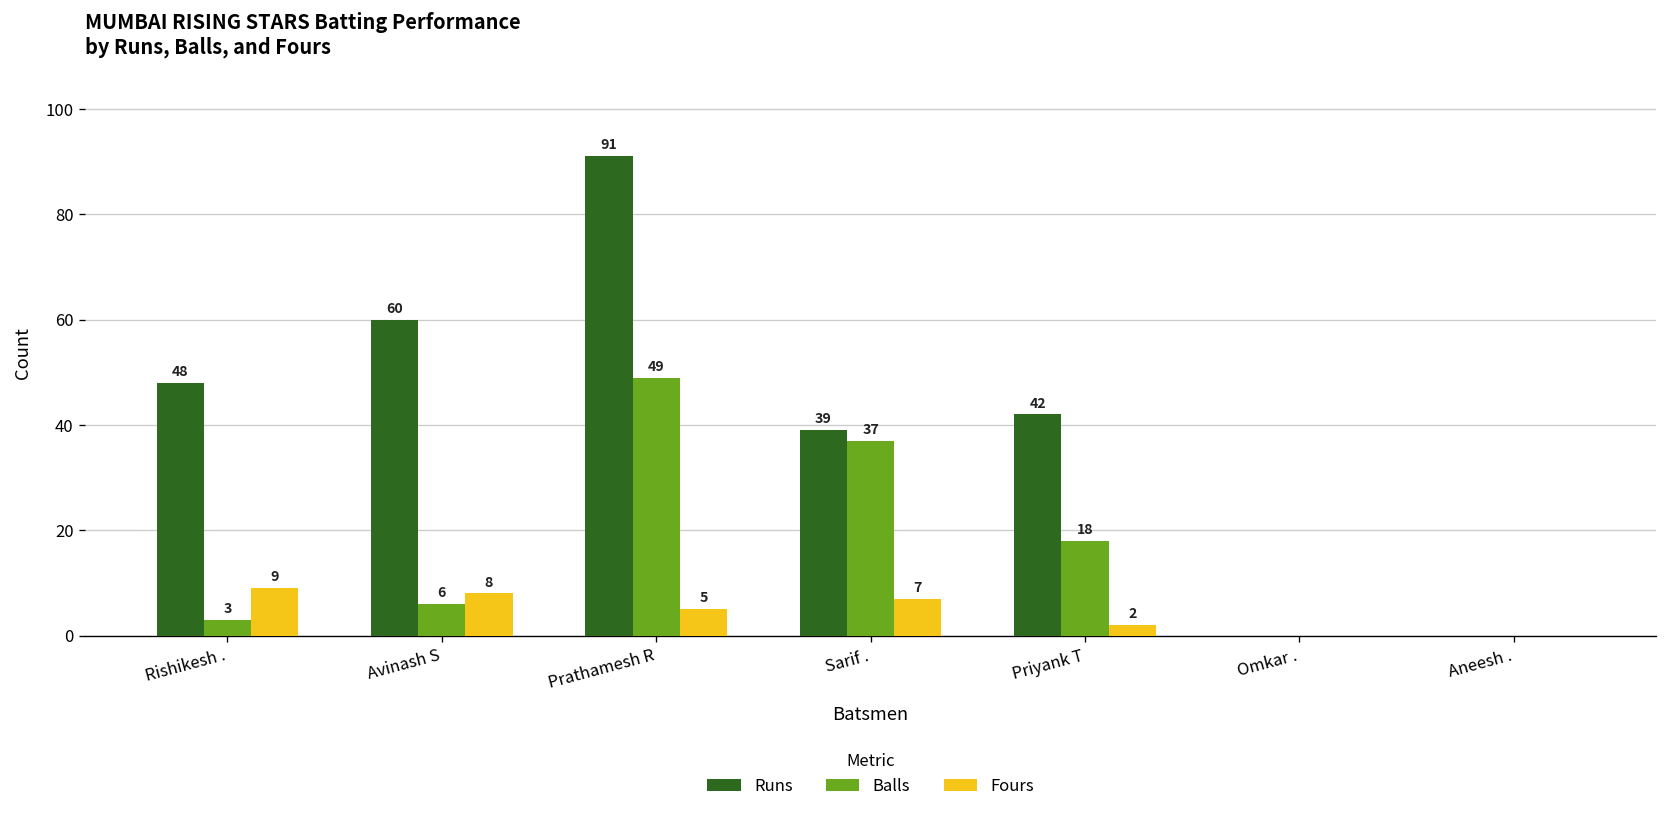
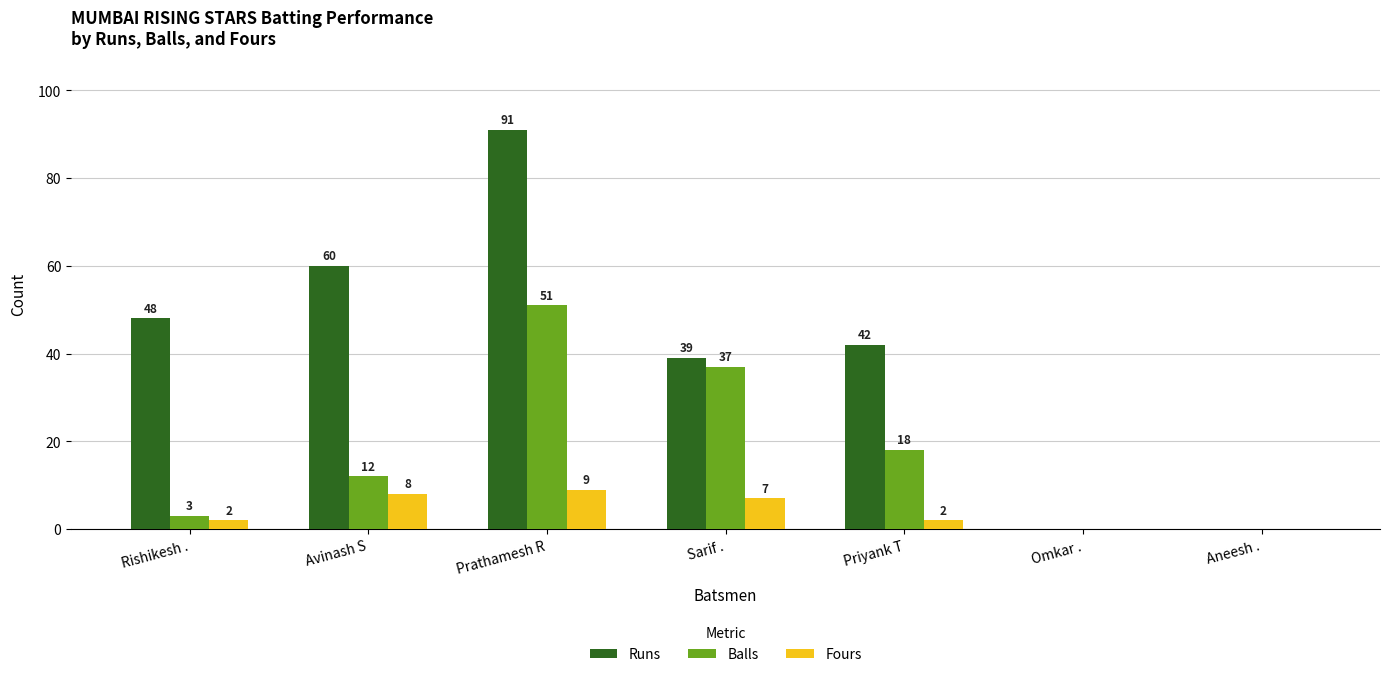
  {
    "Runs": {
      "Rishikesh .": 48,
      "Avinash S": 60,
      "Prathamesh R": 91,
      "Sarif .": 39,
      "Priyank T": 42
    },
    "Balls": {
      "Rishikesh .": 3,
-     "Avinash S": 6,
-     "Prathamesh R": 49,
+     "Avinash S": 12,
+     "Prathamesh R": 51,
      "Sarif .": 37,
      "Priyank T": 18
    },
    "Fours": {
-     "Rishikesh .": 9,
+     "Rishikesh .": 2,
      "Avinash S": 8,
-     "Prathamesh R": 5,
+     "Prathamesh R": 9,
      "Sarif .": 7,
      "Priyank T": 2
    }
  }
